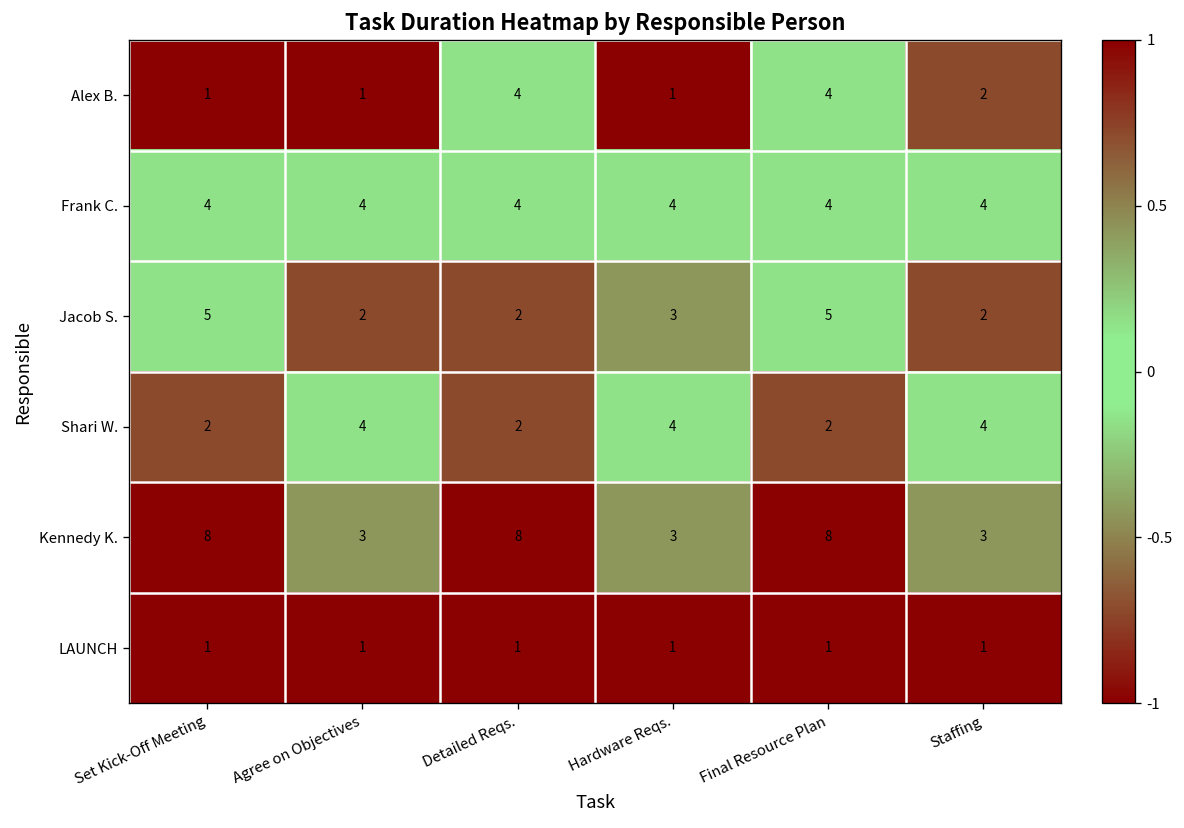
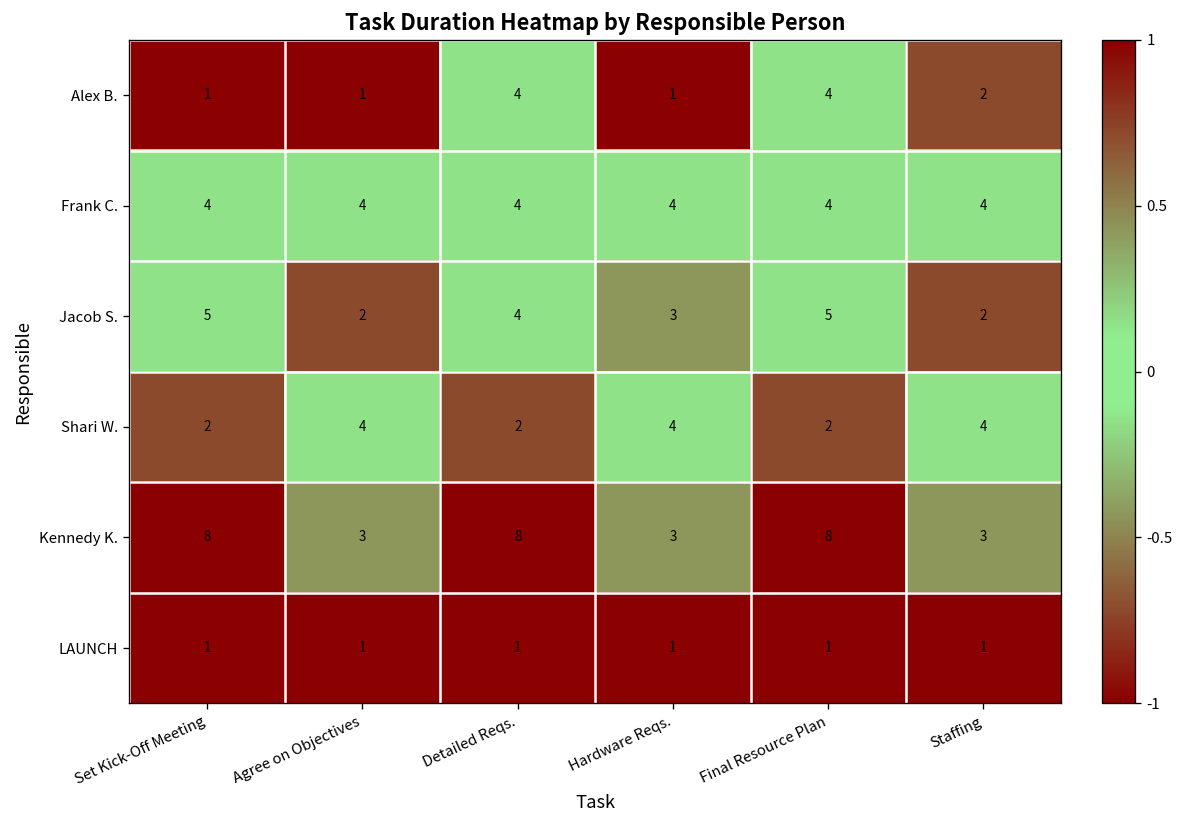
  {
    "Alex B.": {
      "Set Kick-Off Meeting": 1,
      "Agree on Objectives": 1,
      "Detailed Reqs.": 4,
      "Hardware Reqs.": 1,
      "Final Resource Plan": 4,
      "Staffing": 2
    },
    "Frank C.": {
      "Set Kick-Off Meeting": 4,
      "Agree on Objectives": 4,
      "Detailed Reqs.": 4,
      "Hardware Reqs.": 4,
      "Final Resource Plan": 4,
      "Staffing": 4
    },
    "Jacob S.": {
      "Set Kick-Off Meeting": 5,
      "Agree on Objectives": 2,
-     "Detailed Reqs.": 2,
+     "Detailed Reqs.": 4,
      "Hardware Reqs.": 3,
      "Final Resource Plan": 5,
      "Staffing": 2
    },
    "Shari W.": {
      "Set Kick-Off Meeting": 2,
      "Agree on Objectives": 4,
      "Detailed Reqs.": 2,
      "Hardware Reqs.": 4,
      "Final Resource Plan": 2,
      "Staffing": 4
    },
    "Kennedy K.": {
      "Set Kick-Off Meeting": 8,
      "Agree on Objectives": 3,
      "Detailed Reqs.": 8,
      "Hardware Reqs.": 3,
      "Final Resource Plan": 8,
      "Staffing": 3
    },
    "LAUNCH": {
      "Set Kick-Off Meeting": 1,
      "Agree on Objectives": 1,
      "Detailed Reqs.": 1,
      "Hardware Reqs.": 1,
      "Final Resource Plan": 1,
      "Staffing": 1
    }
  }
